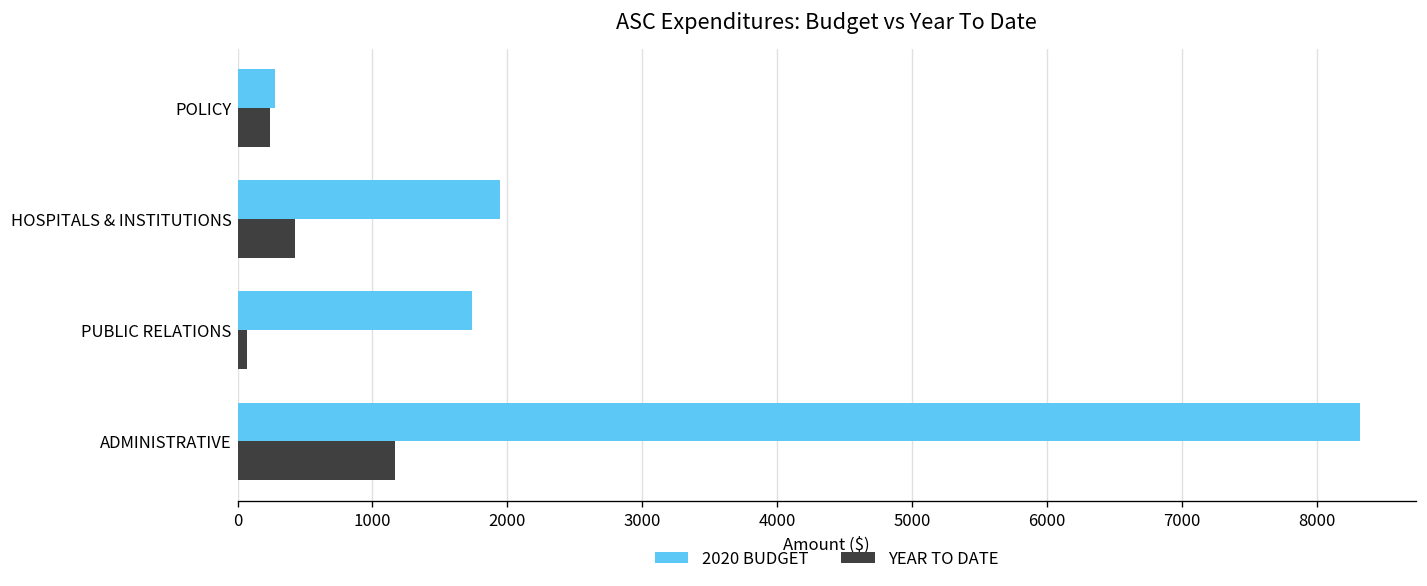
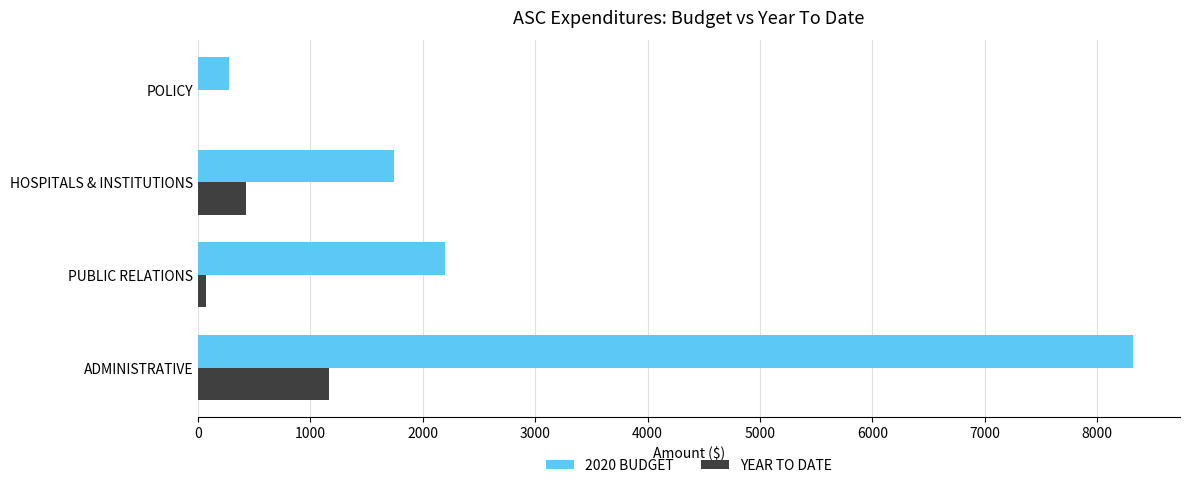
  {
    "2020 BUDGET": {
      "POLICY": 280,
-     "HOSPITALS & INSTITUTIONS": 1940,
-     "PUBLIC RELATIONS": 1740,
+     "HOSPITALS & INSTITUTIONS": 1740,
+     "PUBLIC RELATIONS": 2200,
      "ADMINISTRATIVE": 8320
    },
    "YEAR TO DATE": {
-     "POLICY": 240,
+     "POLICY": 0,
      "HOSPITALS & INSTITUTIONS": 430,
      "PUBLIC RELATIONS": 70,
      "ADMINISTRATIVE": 1170
    }
  }
